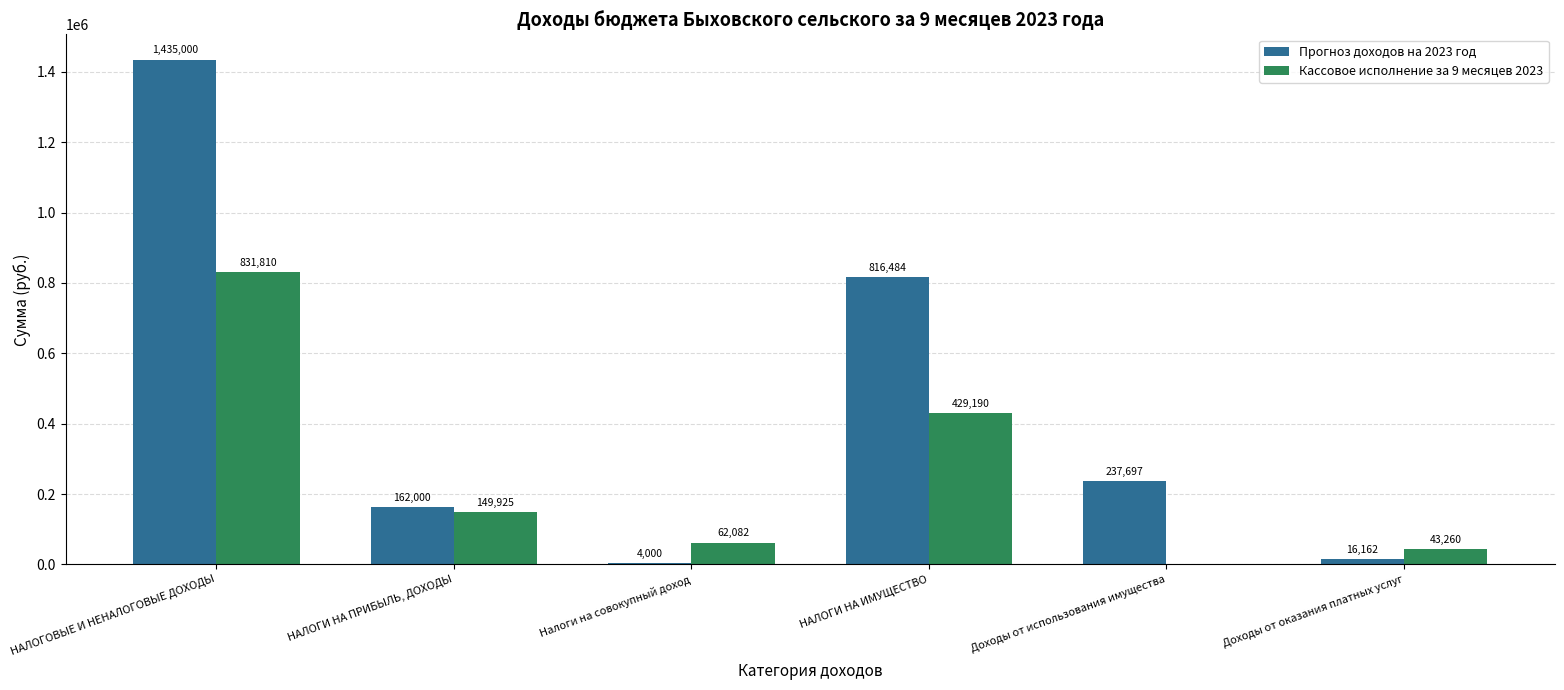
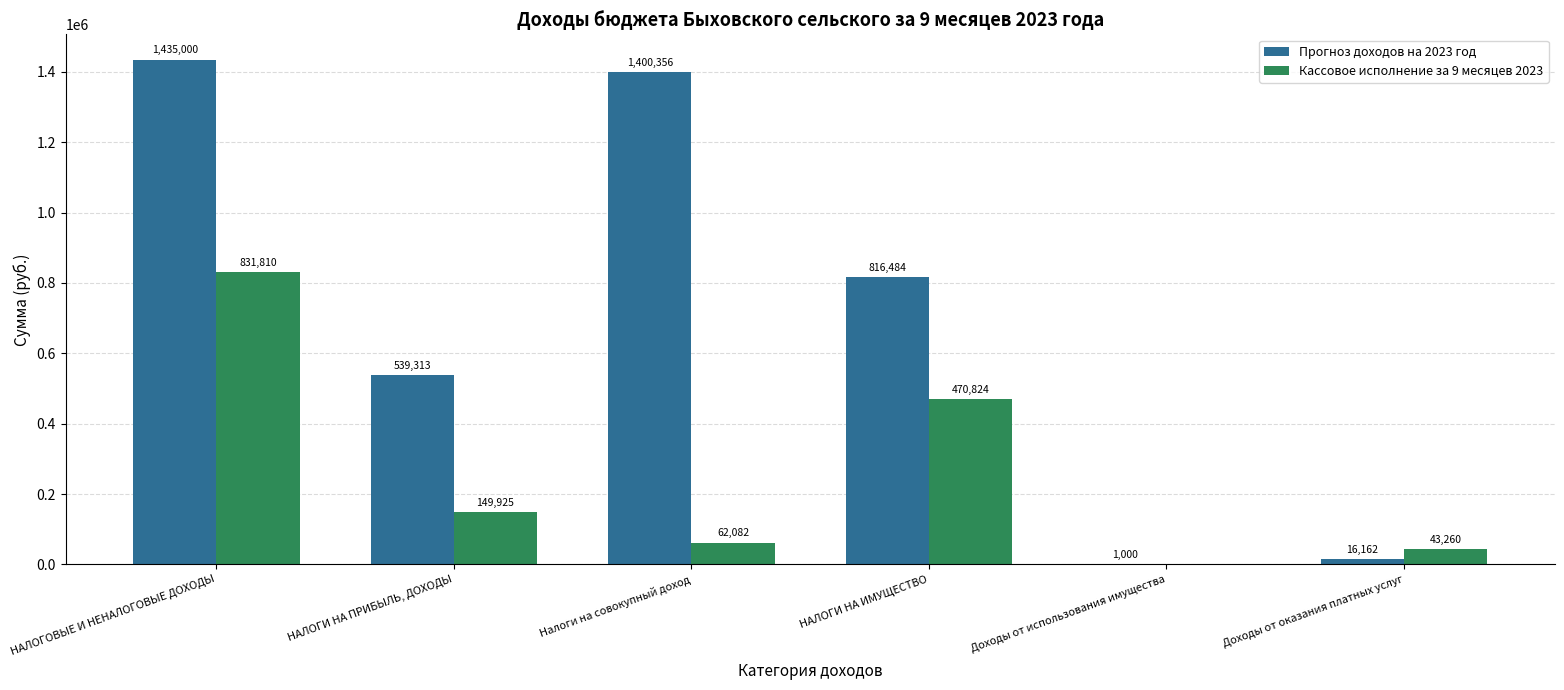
  {
    "Прогноз доходов на 2023 год": {
      "НАЛОГОВЫЕ И НЕНАЛОГОВЫЕ ДОХОДЫ": "1,435,000",
-     "НАЛОГИ НА ПРИБЫЛЬ, ДОХОДЫ": "162,000",
-     "Налоги на совокупный доход": "4,000",
+     "НАЛОГИ НА ПРИБЫЛЬ, ДОХОДЫ": "539,313",
+     "Налоги на совокупный доход": "1,400,356",
      "НАЛОГИ НА ИМУЩЕСТВО": "816,484",
-     "Доходы от использования имущества": "237,697",
+     "Доходы от использования имущества": "1,000",
      "Доходы от оказания платных услуг": "16,162"
    },
    "Кассовое исполнение за 9 месяцев 2023": {
      "НАЛОГОВЫЕ И НЕНАЛОГОВЫЕ ДОХОДЫ": "831,810",
      "НАЛОГИ НА ПРИБЫЛЬ, ДОХОДЫ": "149,925",
      "Налоги на совокупный доход": "62,082",
-     "НАЛОГИ НА ИМУЩЕСТВО": "429,190",
+     "НАЛОГИ НА ИМУЩЕСТВО": "470,824",
      "Доходы от оказания платных услуг": "43,260"
    }
  }
